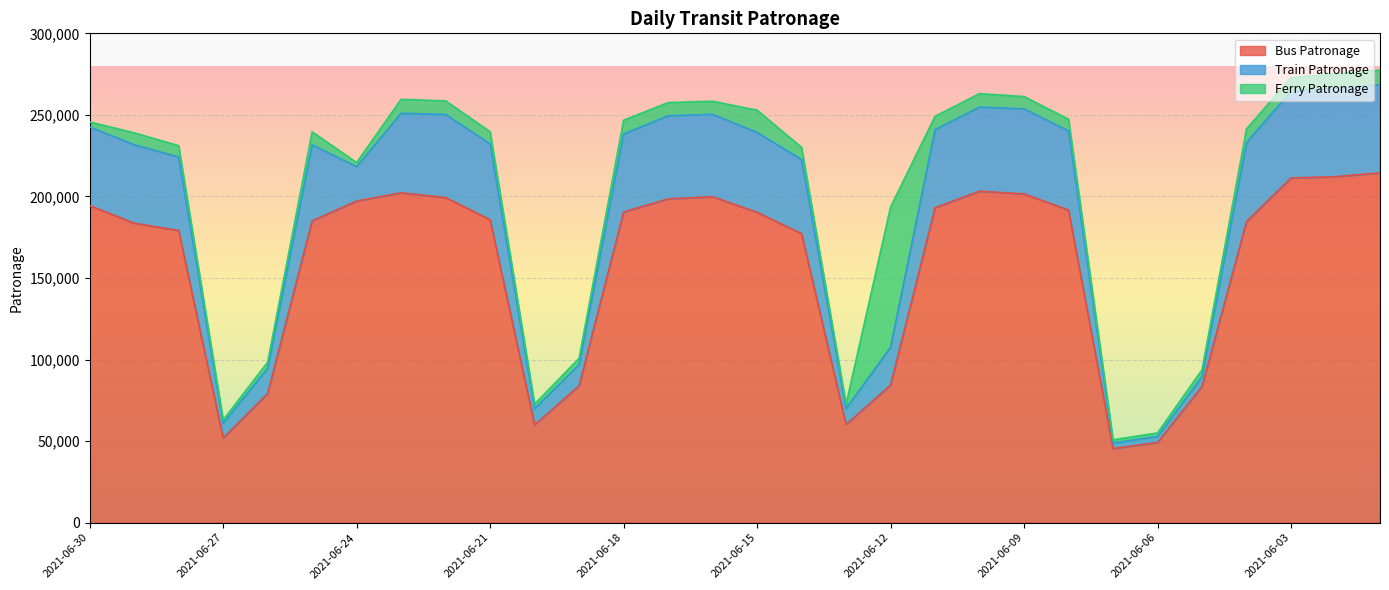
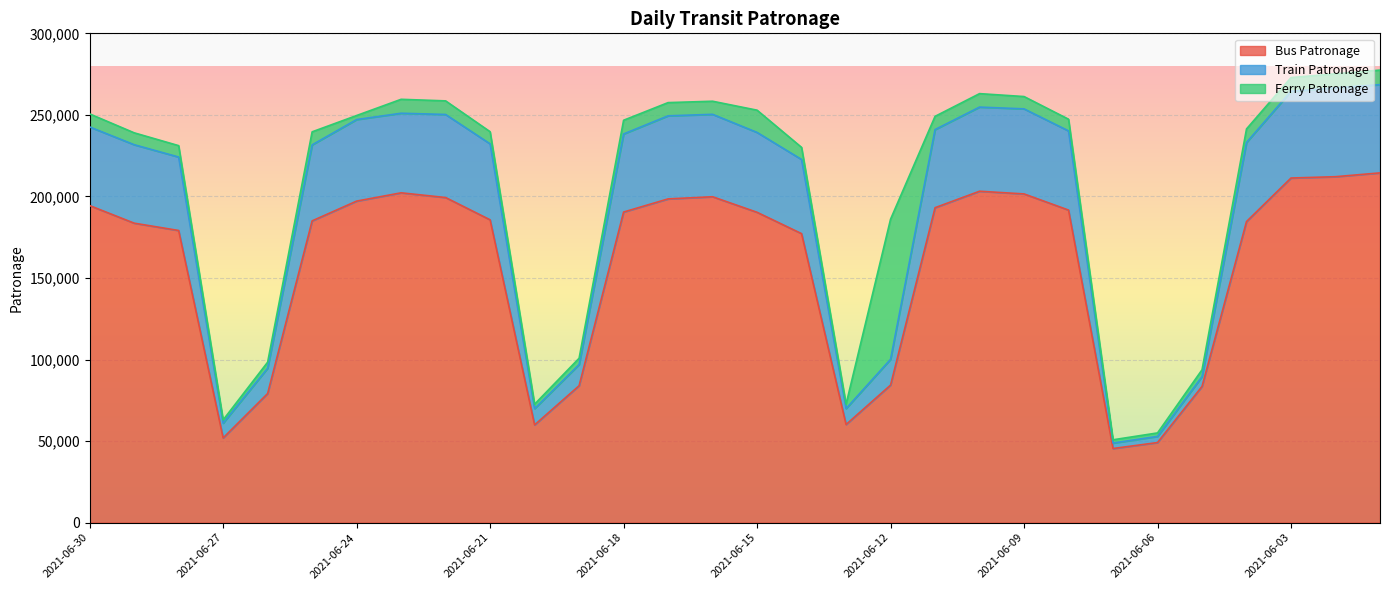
  {
    "Bus Patronage": {
      "2021-06-30": "194,000",
      "2021-06-27": "52,000",
      "2021-06-24": "197,000",
      "2021-06-21": "186,000",
      "2021-06-18": "190,000",
      "2021-06-15": "190,000",
      "2021-06-12": "84,000",
      "2021-06-09": "202,000",
      "2021-06-06": "49,000",
      "2021-06-03": "211,000"
    },
    "Train Patronage": {
      "2021-06-30": "48,000",
      "2021-06-27": "9,000",
-     "2021-06-24": "21,000",
+     "2021-06-24": "50,000",
      "2021-06-21": "47,000",
      "2021-06-18": "48,000",
      "2021-06-15": "49,000",
-     "2021-06-12": "23,000",
+     "2021-06-12": "16,000",
      "2021-06-09": "52,000",
      "2021-06-06": "4,000"
    },
    "Ferry Patronage": {
-     "2021-06-30": "3,000",
+     "2021-06-30": "8,000",
      "2021-06-27": "2,000",
      "2021-06-24": "2,000",
      "2021-06-21": "7,000",
      "2021-06-18": "8,000",
      "2021-06-15": "14,000",
      "2021-06-12": "86,000",
      "2021-06-09": "8,000",
      "2021-06-06": "2,000"
    }
  }
